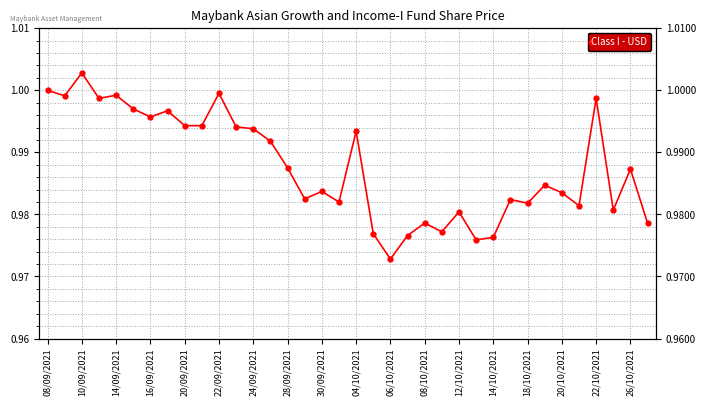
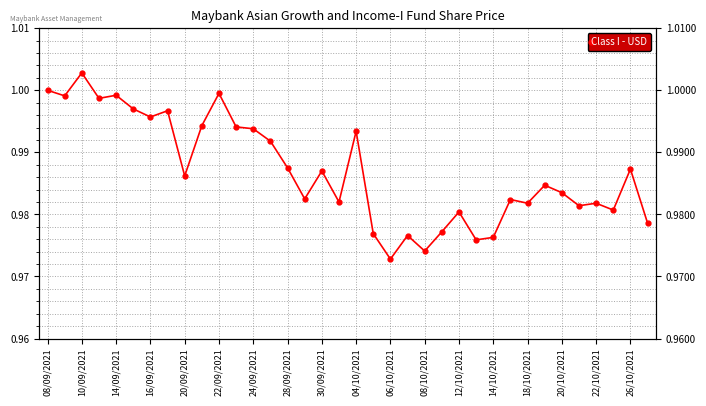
  {
    "08/09/2021": 1.000,
    "10/09/2021": 1.003,
    "14/09/2021": 0.999,
    "16/09/2021": 0.996,
-   "20/09/2021": 0.994,
+   "20/09/2021": 0.986,
    "22/09/2021": 1.000,
    "24/09/2021": 0.994,
    "28/09/2021": 0.988,
-   "30/09/2021": 0.984,
+   "30/09/2021": 0.987,
    "04/10/2021": 0.993,
    "06/10/2021": 0.973,
-   "08/10/2021": 0.979,
+   "08/10/2021": 0.974,
    "12/10/2021": 0.980,
    "14/10/2021": 0.976,
    "18/10/2021": 0.982,
    "20/10/2021": 0.984,
-   "22/10/2021": 0.999,
+   "22/10/2021": 0.982,
    "26/10/2021": 0.987
  }
